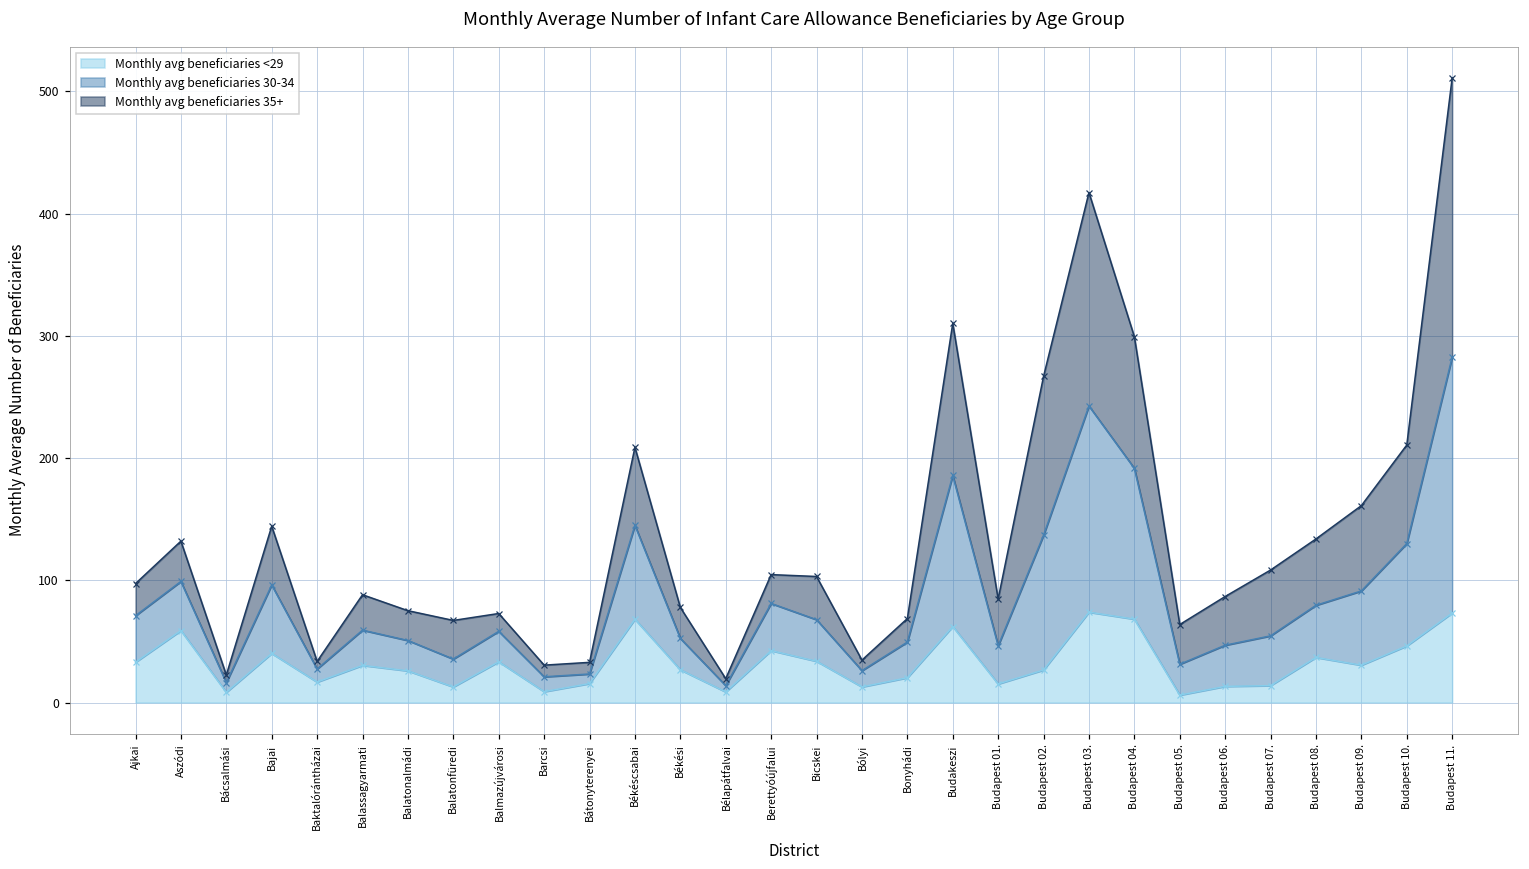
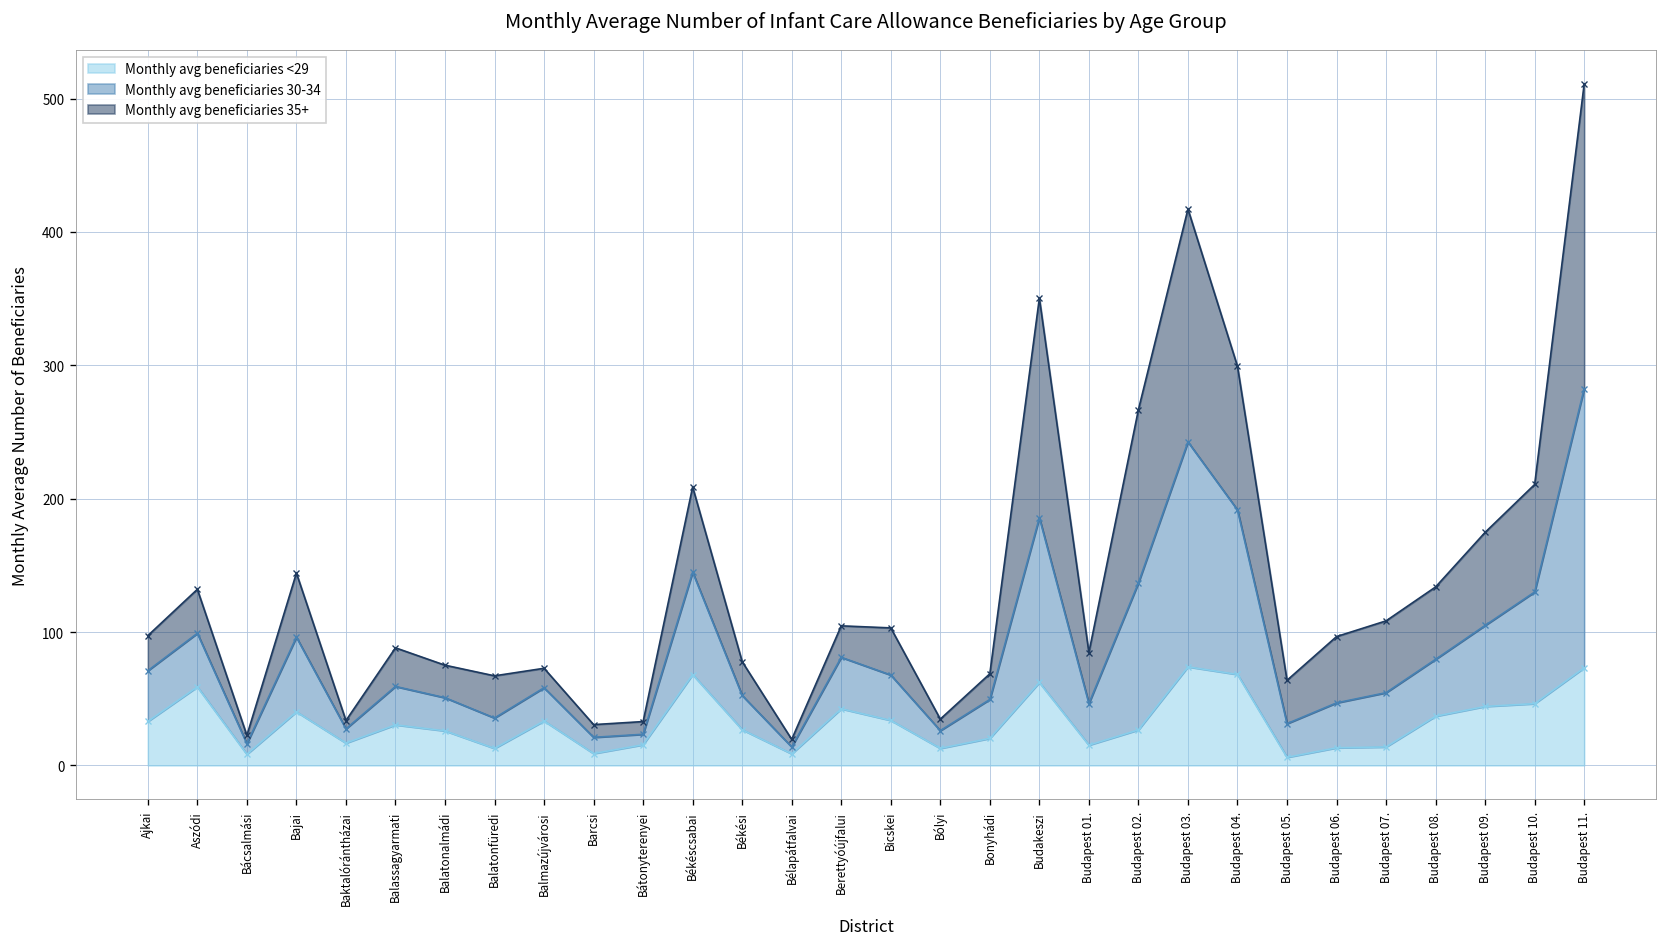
  {
    "Monthly avg beneficiaries <29": {
      "Ajkai": 33,
      "Aszódi": 59,
      "Bácsalmási": 8,
      "Bajai": 40,
      "Baktalórántházai": 17,
      "Balassagyarmati": 30,
      "Balatonalmádi": 26,
      "Balatonfüredi": 13,
      "Balmazújvárosi": 33,
      "Barcsi": 9,
      "Bátonyterenyei": 15,
      "Békéscsabai": 68,
      "Békési": 27,
      "Bélapátfalvai": 9,
      "Berettyóújfalui": 42,
      "Bicskei": 34,
      "Bólyi": 13,
      "Bonyhádi": 20,
      "Budakeszi": 62,
      "Budapest 01.": 15,
      "Budapest 02.": 27,
      "Budapest 03.": 74,
      "Budapest 04.": 68,
      "Budapest 05.": 6,
      "Budapest 06.": 13,
      "Budapest 07.": 14,
      "Budapest 08.": 37,
-     "Budapest 09.": 31,
+     "Budapest 09.": 44,
      "Budapest 10.": 46,
      "Budapest 11.": 73
    },
    "Monthly avg beneficiaries 30-34": {
      "Ajkai": 38,
      "Aszódi": 40,
      "Bácsalmási": 8,
      "Bajai": 56,
      "Baktalórántházai": 11,
      "Balassagyarmati": 29,
      "Balatonalmádi": 25,
      "Balatonfüredi": 23,
      "Balmazújvárosi": 25,
      "Barcsi": 12,
      "Bátonyterenyei": 8,
      "Békéscsabai": 77,
      "Békési": 26,
      "Bélapátfalvai": 5,
      "Berettyóújfalui": 39,
      "Bicskei": 34,
      "Bólyi": 13,
      "Bonyhádi": 29,
      "Budakeszi": 124,
      "Budapest 01.": 31,
      "Budapest 02.": 110,
      "Budapest 03.": 169,
      "Budapest 04.": 123,
      "Budapest 05.": 25,
      "Budapest 06.": 34,
      "Budapest 07.": 41,
      "Budapest 08.": 43,
      "Budapest 09.": 61,
      "Budapest 10.": 84,
      "Budapest 11.": 209
    },
    "Monthly avg beneficiaries 35+": {
      "Ajkai": 26,
      "Aszódi": 33,
      "Bácsalmási": 6,
      "Bajai": 48,
      "Baktalórántházai": 6,
      "Balassagyarmati": 29,
      "Balatonalmádi": 24,
      "Balatonfüredi": 32,
      "Balmazújvárosi": 15,
      "Barcsi": 10,
      "Bátonyterenyei": 10,
      "Békéscsabai": 64,
      "Békési": 25,
      "Bélapátfalvai": 6,
      "Berettyóújfalui": 24,
      "Bicskei": 35,
      "Bólyi": 9,
      "Bonyhádi": 19,
-     "Budakeszi": 124,
+     "Budakeszi": 165,
      "Budapest 01.": 38,
      "Budapest 02.": 130,
      "Budapest 03.": 175,
      "Budapest 04.": 108,
      "Budapest 05.": 33,
-     "Budapest 06.": 40,
+     "Budapest 06.": 50,
      "Budapest 07.": 54,
      "Budapest 08.": 54,
      "Budapest 09.": 70,
      "Budapest 10.": 81,
      "Budapest 11.": 228
    }
  }
